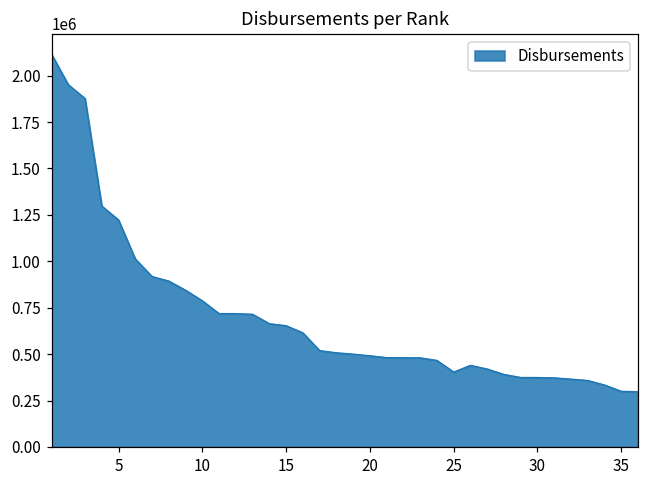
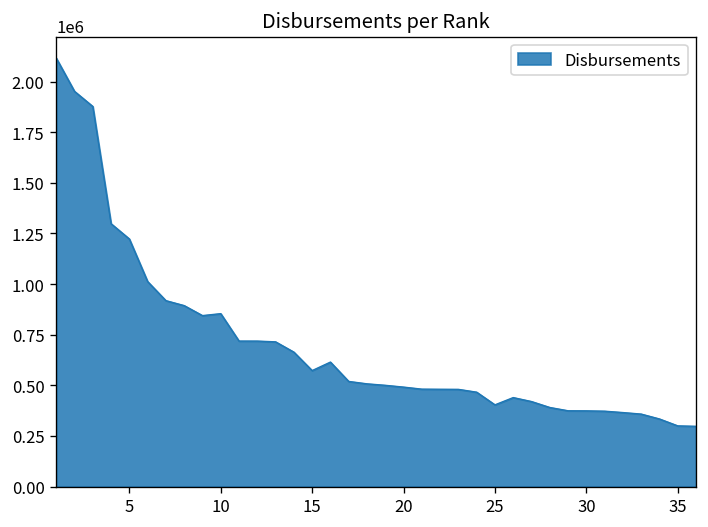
  {
    "5": 1220000,
-   "10": 790000,
-   "15": 650000,
+   "10": 850000,
+   "15": 570000,
    "20": 490000,
    "25": 400000,
    "30": 370000,
    "35": 300000
  }
